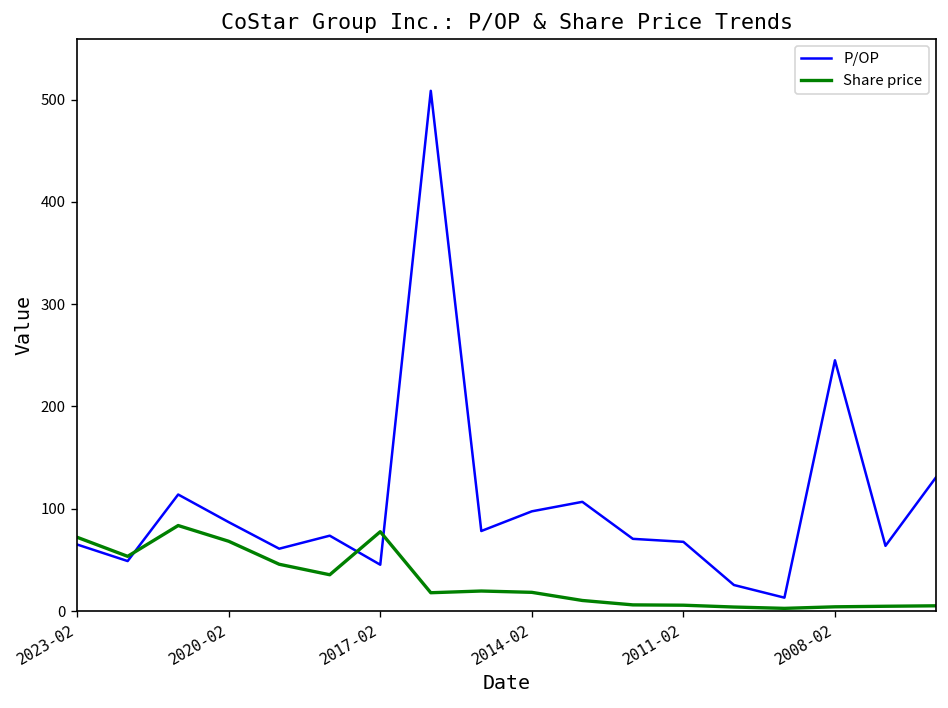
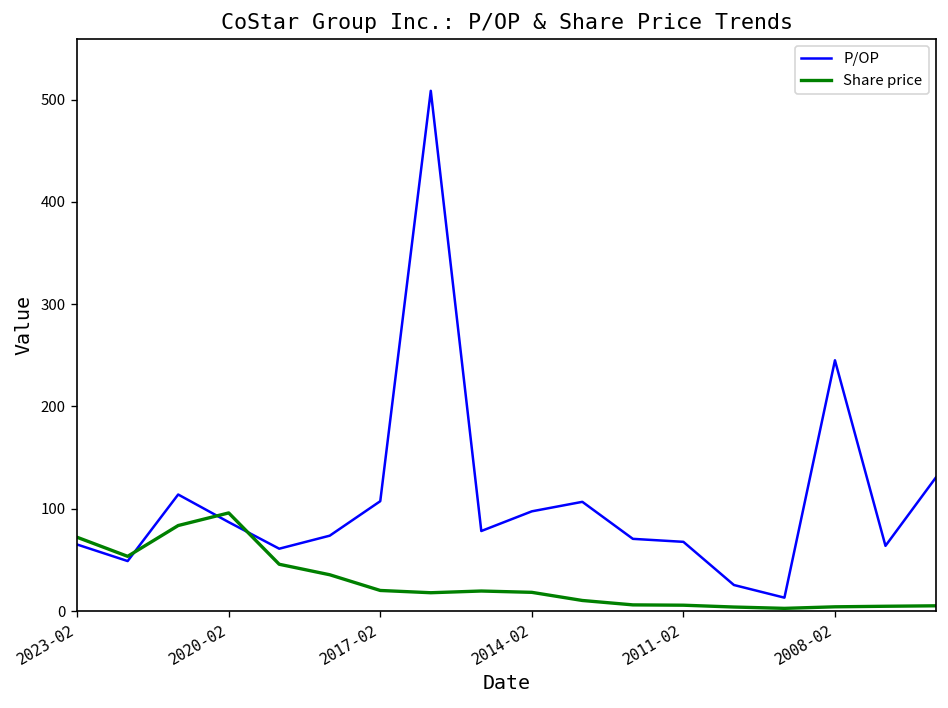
  {
    "P/OP": {
      "2023-02": 70,
      "2020-02": 90,
-     "2017-02": 50,
+     "2017-02": 110,
      "2014-02": 100,
      "2011-02": 70,
      "2008-02": 250
    },
    "Share price": {
      "2023-02": 70,
-     "2020-02": 70,
-     "2017-02": 80,
+     "2020-02": 100,
+     "2017-02": 20,
      "2014-02": 20,
      "2011-02": 10,
      "2008-02": 0
    }
  }
